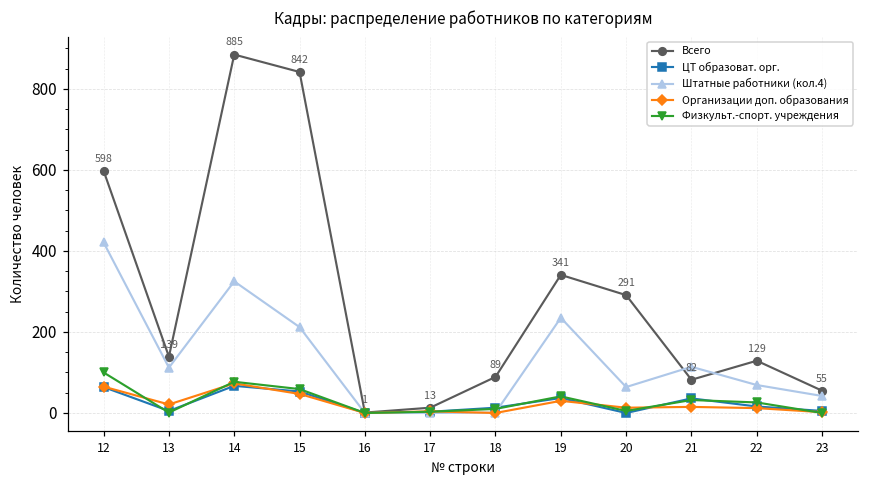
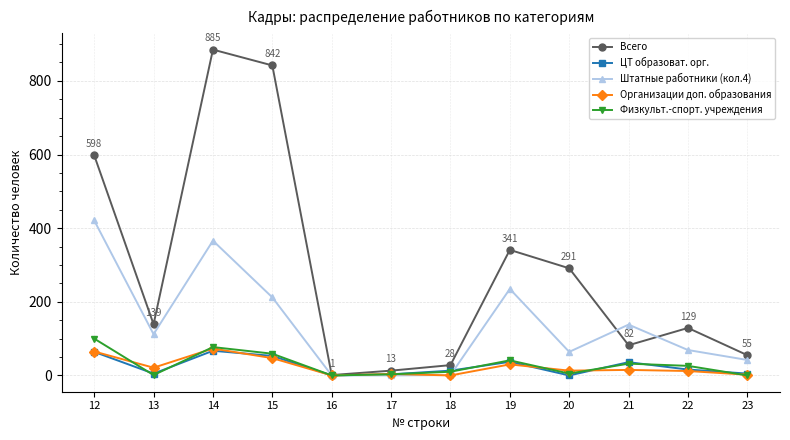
  {
    "Всего": {
      "12": 598,
      "13": 139,
      "14": 885,
      "15": 842,
      "17": 13,
-     "18": 89,
+     "18": 28,
      "19": 341,
      "20": 291,
      "21": 82,
      "22": 129,
      "23": 55
    },
    "Штатные работники (кол.4)": {
      "12": 420,
      "13": 110,
-     "14": 330,
+     "14": 370,
      "15": 210,
      "19": 240,
      "20": 60,
-     "21": 110,
+     "21": 140,
      "22": 70,
      "23": 40
    },
    "Организации доп. образования": {
      "13": 20,
      "19": 30,
      "20": 10,
      "21": 20
    },
    "Физкульт.-спорт. учреждения": {
      "12": 100,
      "22": 30
    }
  }
